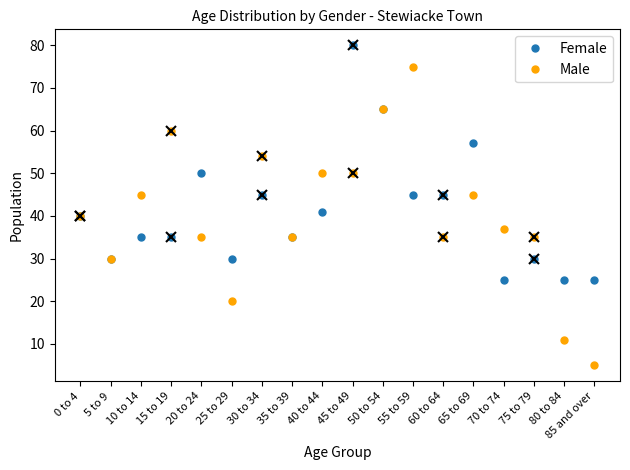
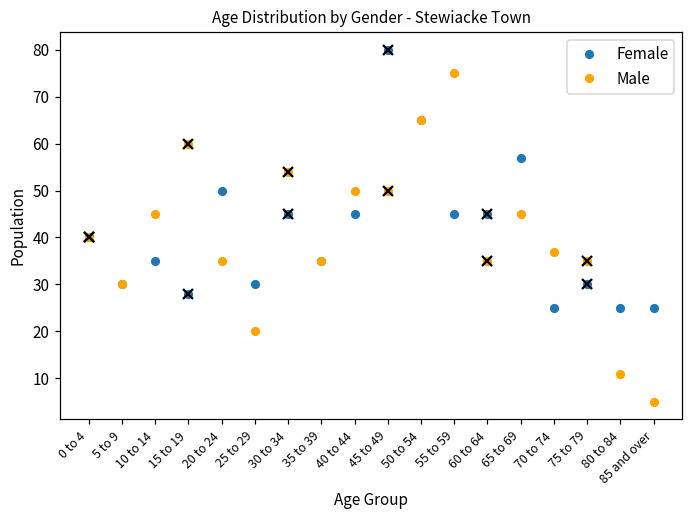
  {
    "Female": {
      "10 to 14": 35,
-     "15 to 19": 35,
+     "15 to 19": 28,
      "20 to 24": 50,
      "25 to 29": 30,
-     "40 to 44": 41,
+     "40 to 44": 45,
      "55 to 59": 45,
      "65 to 69": 57,
      "70 to 74": 25,
      "80 to 84": 25,
      "85 and over": 25
    },
    "Male": {
      "10 to 14": 45,
      "20 to 24": 35,
      "25 to 29": 20,
      "40 to 44": 50,
      "55 to 59": 75,
      "65 to 69": 45,
      "70 to 74": 37,
      "80 to 84": 11,
      "85 and over": 5
    }
  }
